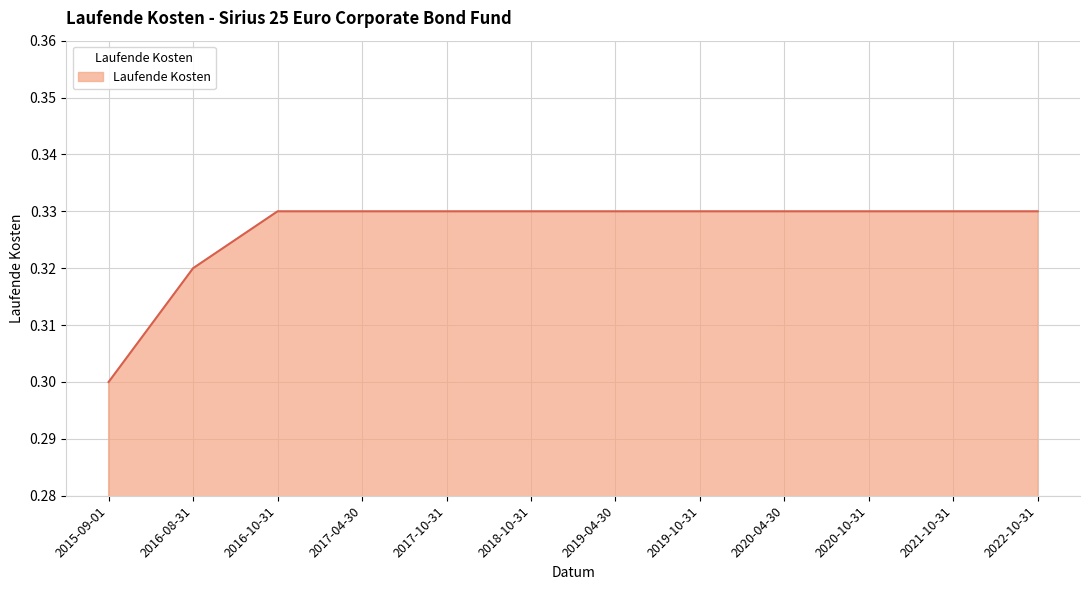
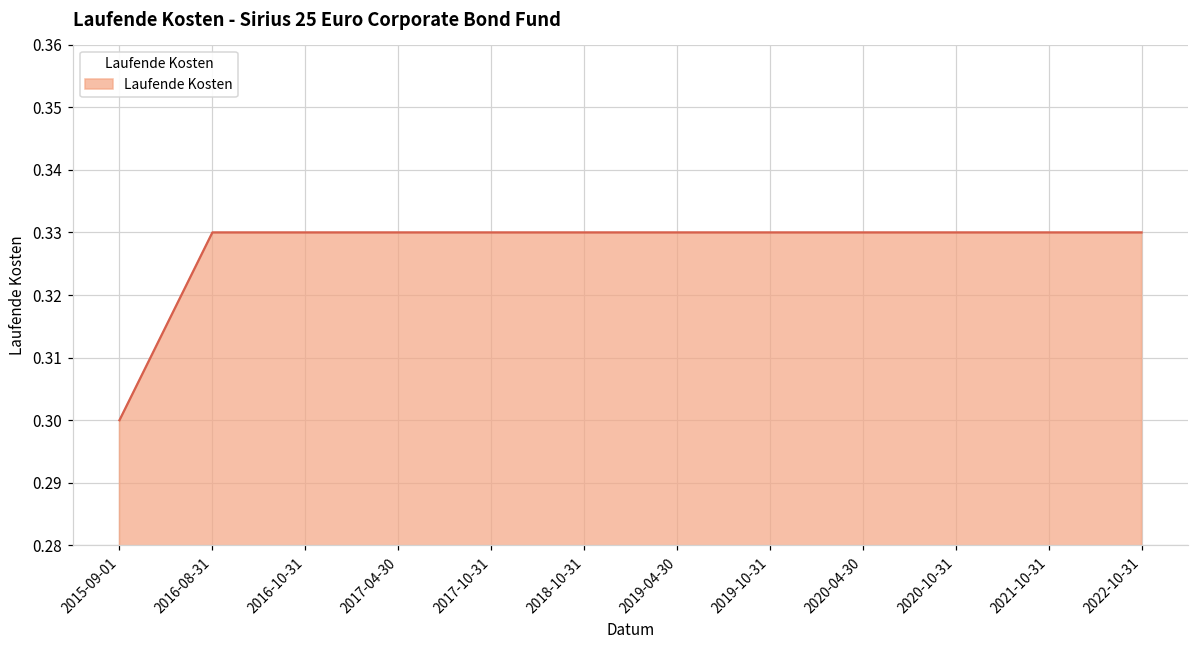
  {
    "2015-09-01": 0.30,
-   "2016-08-31": 0.32,
+   "2016-08-31": 0.33,
    "2016-10-31": 0.33,
    "2017-04-30": 0.33,
    "2017-10-31": 0.33,
    "2018-10-31": 0.33,
    "2019-04-30": 0.33,
    "2019-10-31": 0.33,
    "2020-04-30": 0.33,
    "2020-10-31": 0.33,
    "2021-10-31": 0.33,
    "2022-10-31": 0.33
  }
